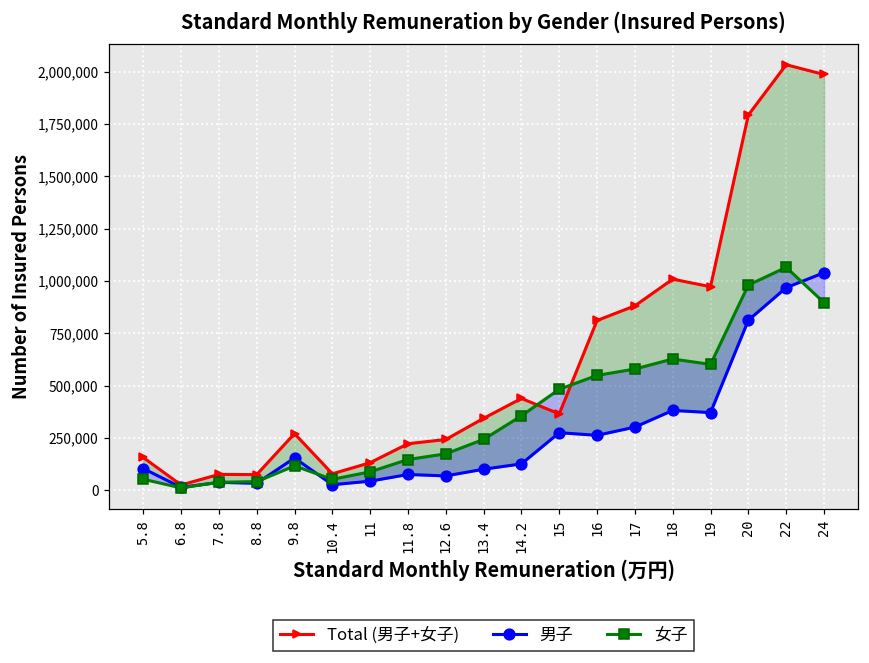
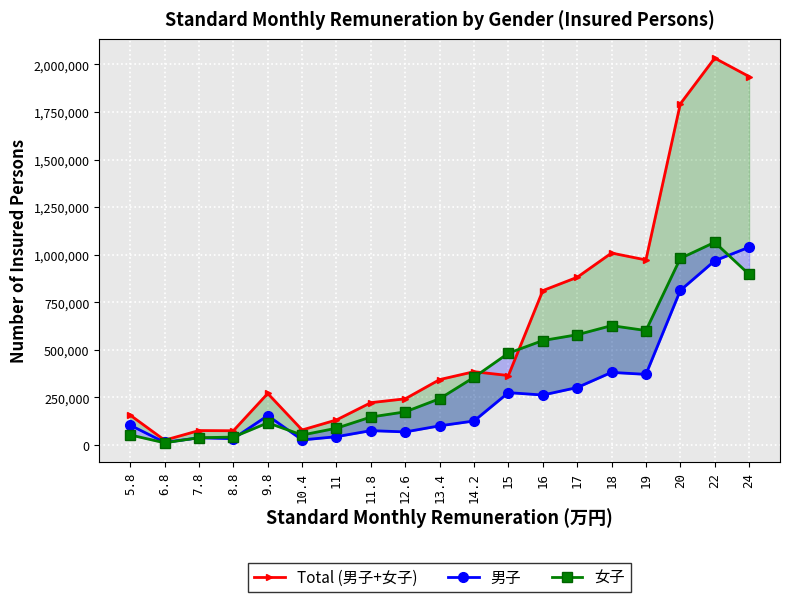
  {
    "Total (男子+女子)": {
      "5.8": "160,000",
      "7.8": "80,000",
      "8.8": "70,000",
      "9.8": "270,000",
      "10.4": "80,000",
      "11": "130,000",
      "11.8": "220,000",
      "12.6": "240,000",
      "13.4": "340,000",
-     "14.2": "440,000",
+     "14.2": "390,000",
      "15": "370,000",
      "16": "810,000",
      "17": "880,000",
      "18": "1,010,000",
      "19": "970,000",
      "20": "1,790,000",
      "22": "2,030,000",
-     "24": "1,990,000"
+     "24": "1,940,000"
    },
    "女子": {
      "5.8": "50,000",
      "9.8": "120,000",
      "24": "900,000"
    }
  }
